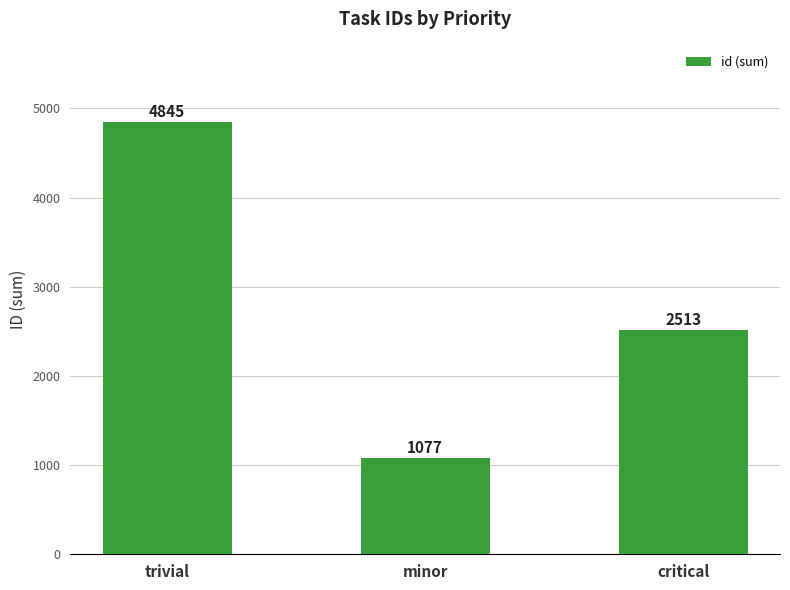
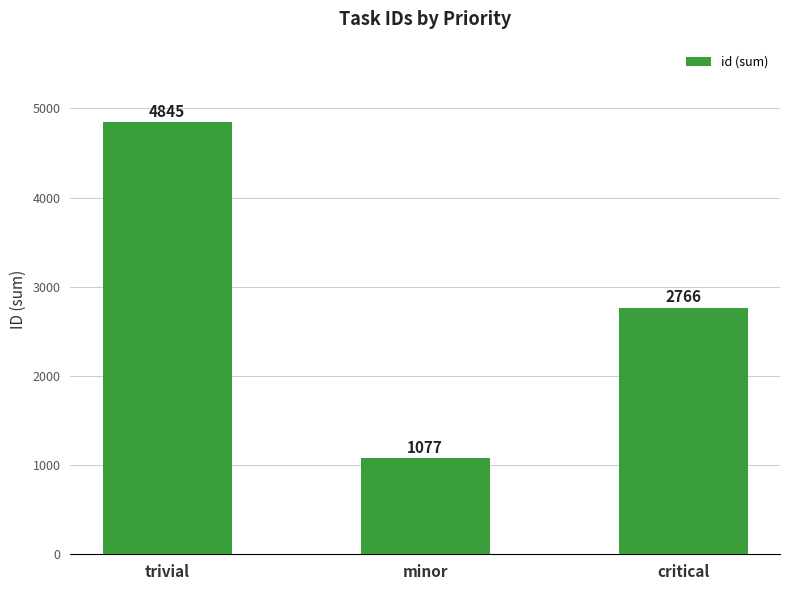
  {
    "trivial": 4845,
    "minor": 1077,
-   "critical": 2513
+   "critical": 2766
  }
